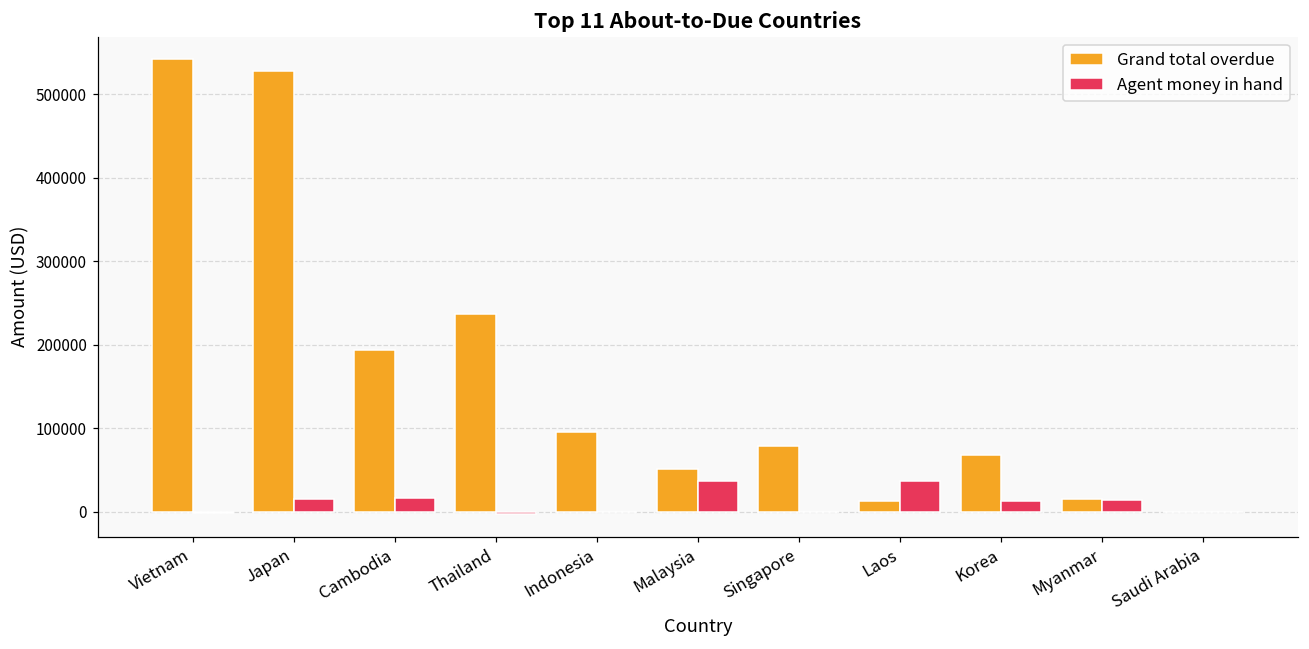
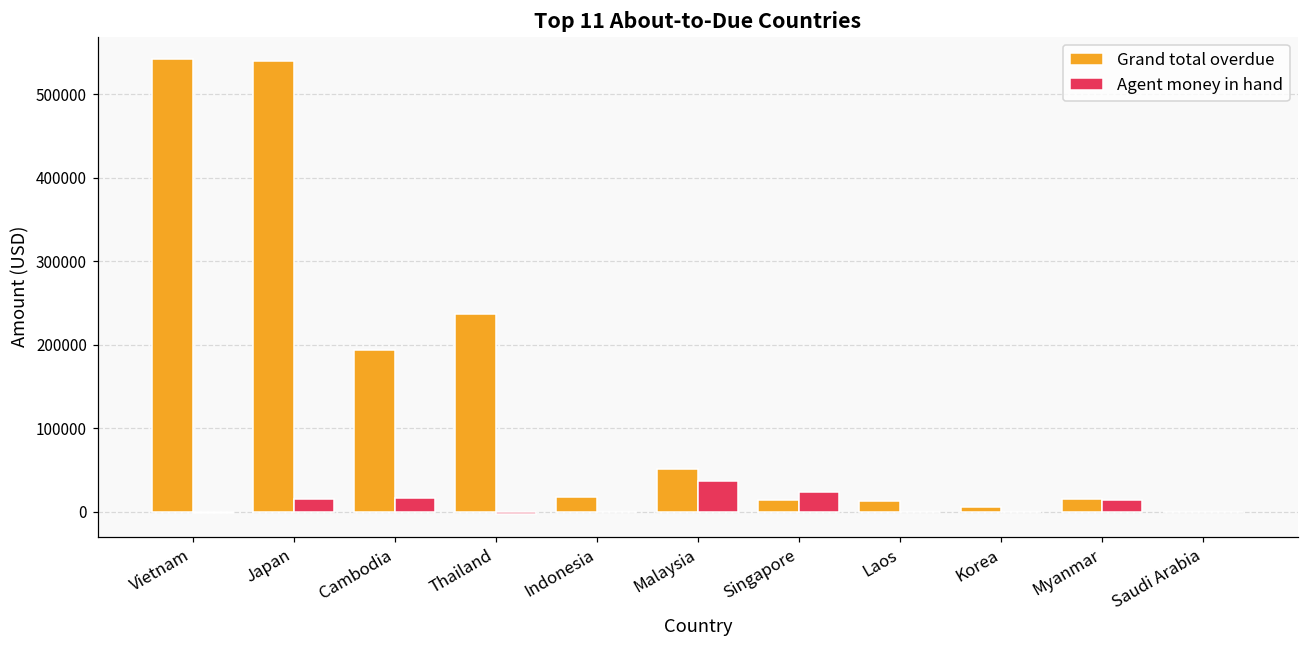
  {
    "Grand total overdue": {
      "Vietnam": 540000,
-     "Japan": 530000,
+     "Japan": 540000,
      "Cambodia": 190000,
      "Thailand": 240000,
-     "Indonesia": 100000,
+     "Indonesia": 20000,
      "Malaysia": 50000,
-     "Singapore": 80000,
+     "Singapore": 10000,
      "Laos": 10000,
-     "Korea": 70000,
+     "Korea": 10000,
      "Myanmar": 10000,
      "Saudi Arabia": 0
    },
    "Agent money in hand": {
      "Japan": 20000,
      "Cambodia": 20000,
      "Malaysia": 40000,
-     "Singapore": 0,
-     "Laos": 40000,
-     "Korea": 10000,
+     "Singapore": 20000,
+     "Laos": 0,
+     "Korea": 0,
      "Myanmar": 10000,
      "Saudi Arabia": 0
    }
  }
